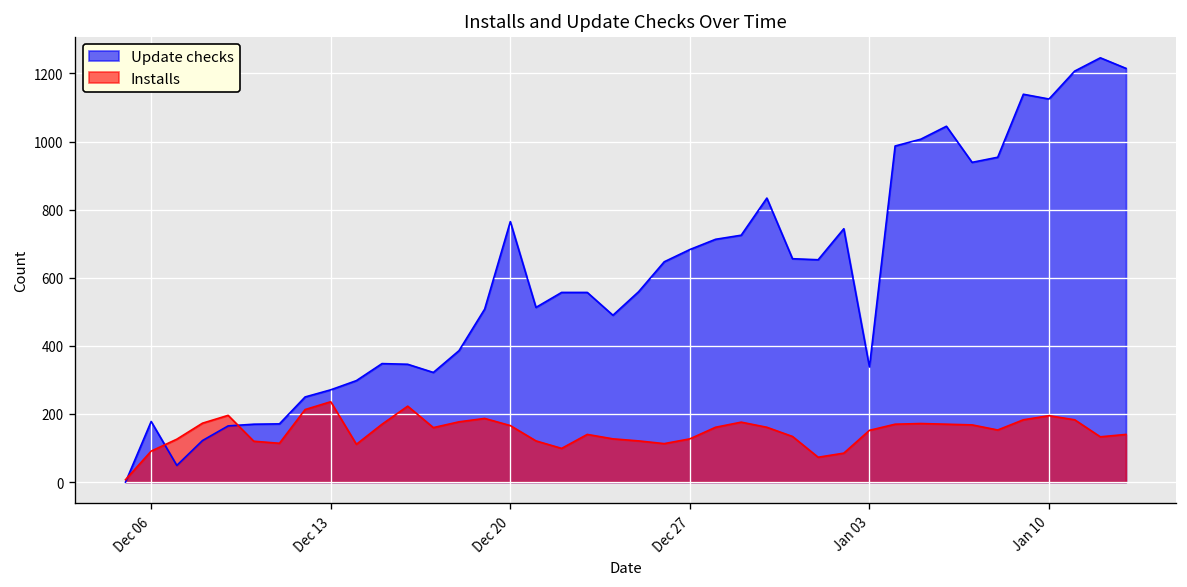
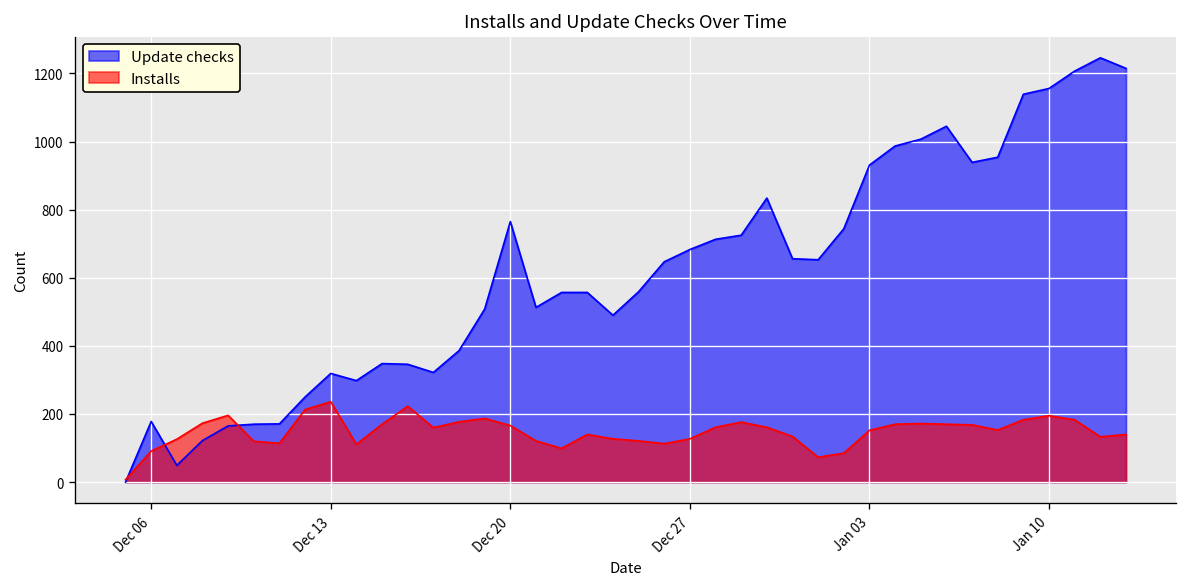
  {
    "Update checks": {
      "Dec 06": 180,
-     "Dec 13": 270,
+     "Dec 13": 320,
      "Dec 20": 770,
      "Dec 27": 680,
-     "Jan 03": 340,
-     "Jan 10": 1130
+     "Jan 03": 930,
+     "Jan 10": 1160
    },
    "Installs": {
      "Dec 06": 90,
      "Dec 13": 240,
      "Dec 20": 170,
      "Dec 27": 130,
      "Jan 03": 150,
      "Jan 10": 200
    }
  }
